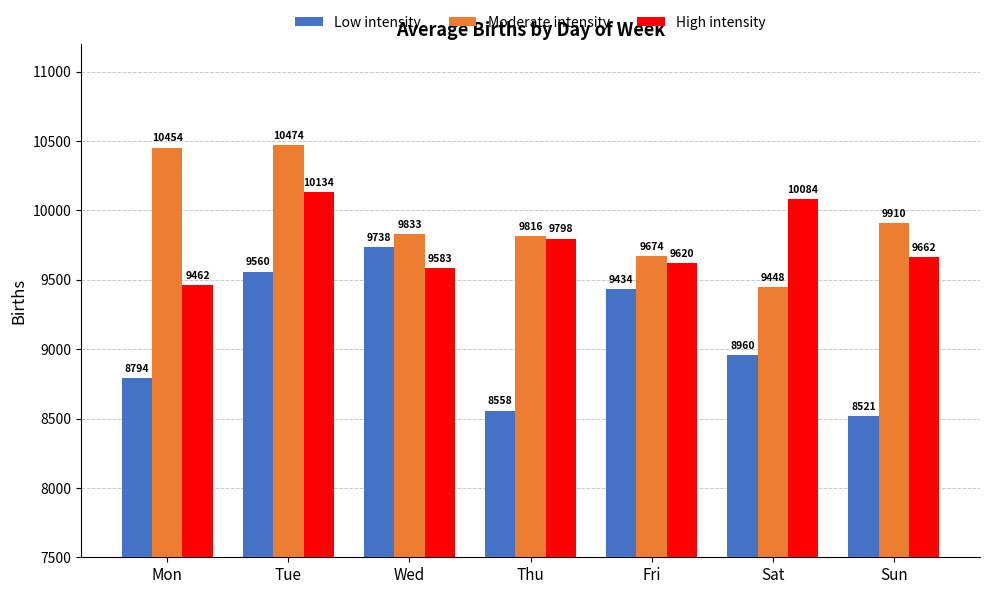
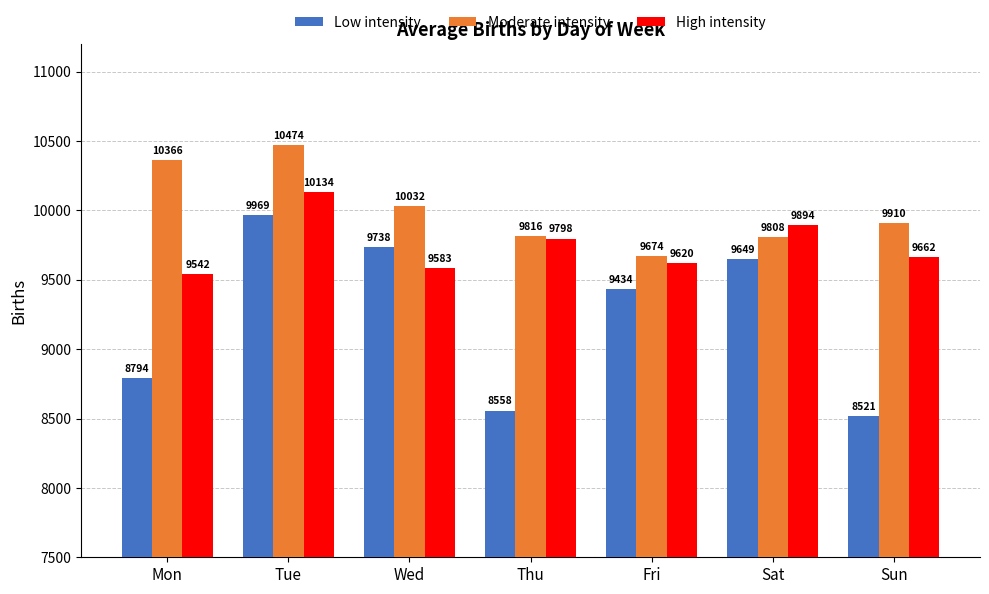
  {
    "Low intensity": {
      "Mon": 8794,
-     "Tue": 9560,
+     "Tue": 9969,
      "Wed": 9738,
      "Thu": 8558,
      "Fri": 9434,
-     "Sat": 8960,
+     "Sat": 9649,
      "Sun": 8521
    },
    "Moderate intensity": {
-     "Mon": 10454,
+     "Mon": 10366,
      "Tue": 10474,
-     "Wed": 9833,
+     "Wed": 10032,
      "Thu": 9816,
      "Fri": 9674,
-     "Sat": 9448,
+     "Sat": 9808,
      "Sun": 9910
    },
    "High intensity": {
-     "Mon": 9462,
+     "Mon": 9542,
      "Tue": 10134,
      "Wed": 9583,
      "Thu": 9798,
      "Fri": 9620,
-     "Sat": 10084,
+     "Sat": 9894,
      "Sun": 9662
    }
  }
